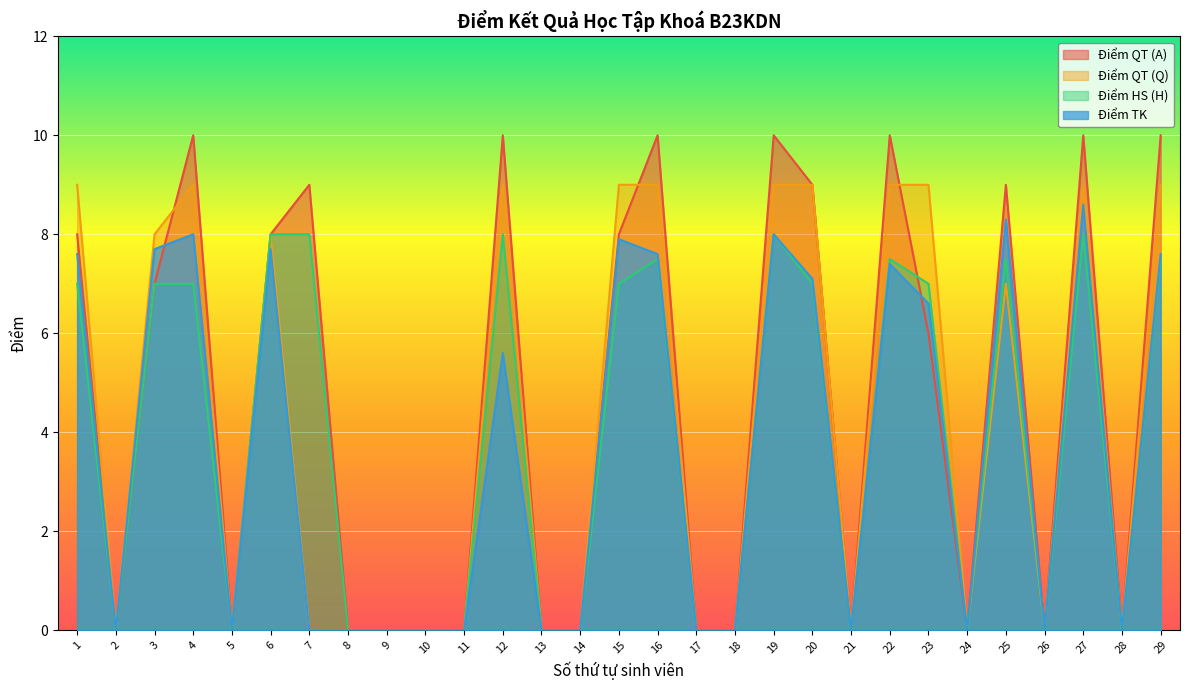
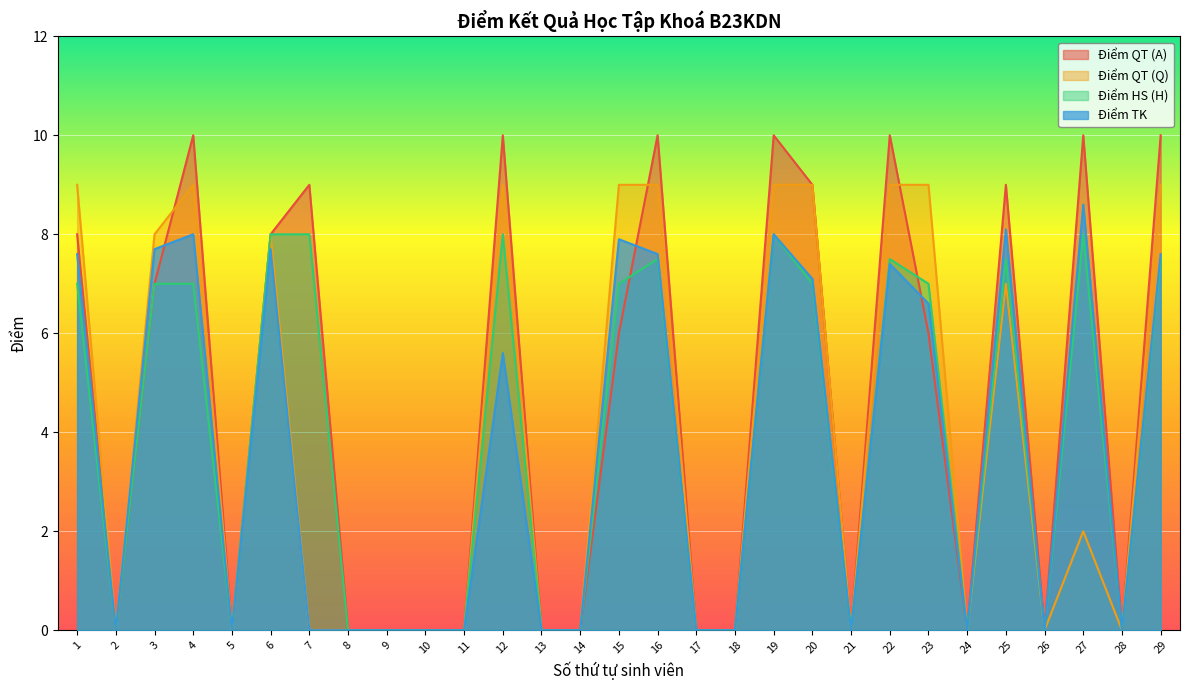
  {
    "Điểm QT (A)": {
      "1": 8,
      "4": 10,
      "7": 9,
      "12": 10,
-     "15": 8,
+     "15": 6,
      "16": 10,
      "19": 10,
      "22": 10,
      "23": 6,
      "25": 9,
      "27": 10,
      "29": 10
    },
    "Điểm QT (Q)": {
      "1": 9,
      "3": 8,
      "4": 9,
      "12": 9,
      "15": 9,
      "16": 9,
      "19": 9,
      "22": 9,
      "23": 9,
      "25": 7,
-     "27": 9,
+     "27": 2,
      "29": 9
    },
    "Điểm HS (H)": {
      "1": 7.0,
      "4": 7.0,
      "7": 8.0,
      "12": 8.0,
      "15": 7.0,
      "16": 7.5,
      "20": 7.0,
      "22": 7.5,
      "23": 7.0,
      "25": 7.5,
      "27": 8.0,
      "29": 7.5
    },
    "Điểm TK": {
      "1": 7.6,
      "3": 7.7,
      "4": 8.0,
      "6": 7.7,
      "12": 5.6,
      "15": 7.9,
      "16": 7.6,
      "20": 7.1,
      "22": 7.4,
      "23": 6.6,
-     "25": 8.3,
+     "25": 8.1,
      "27": 8.6,
      "29": 7.6
    }
  }
